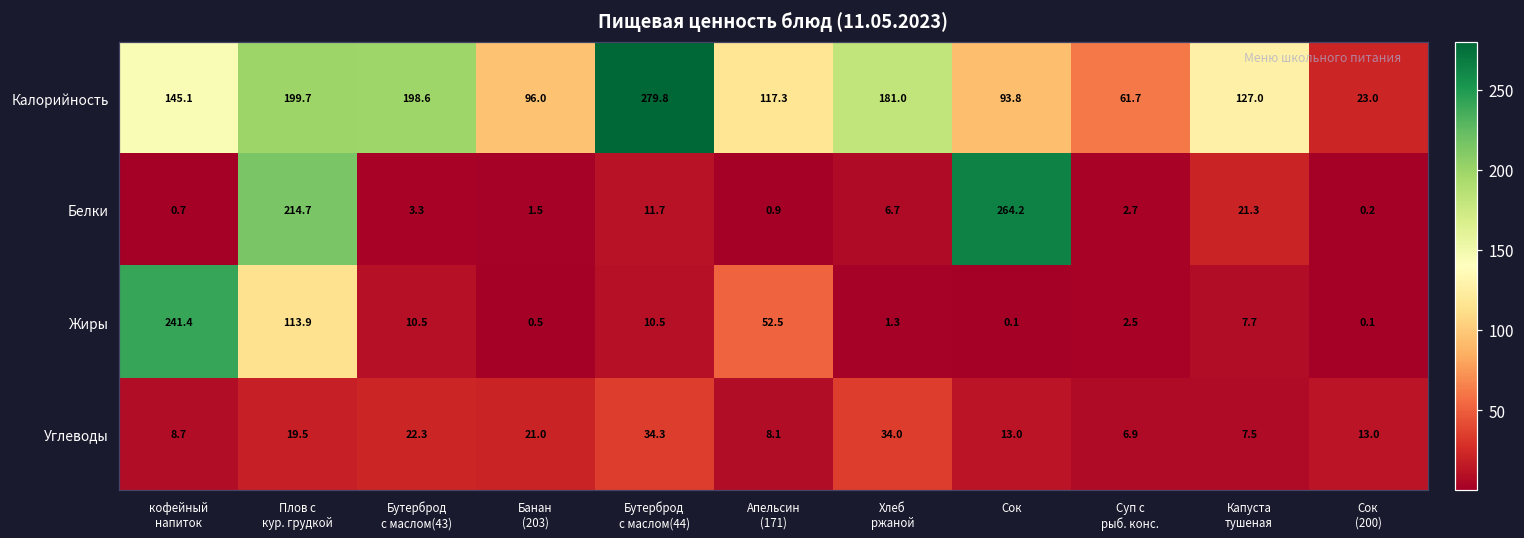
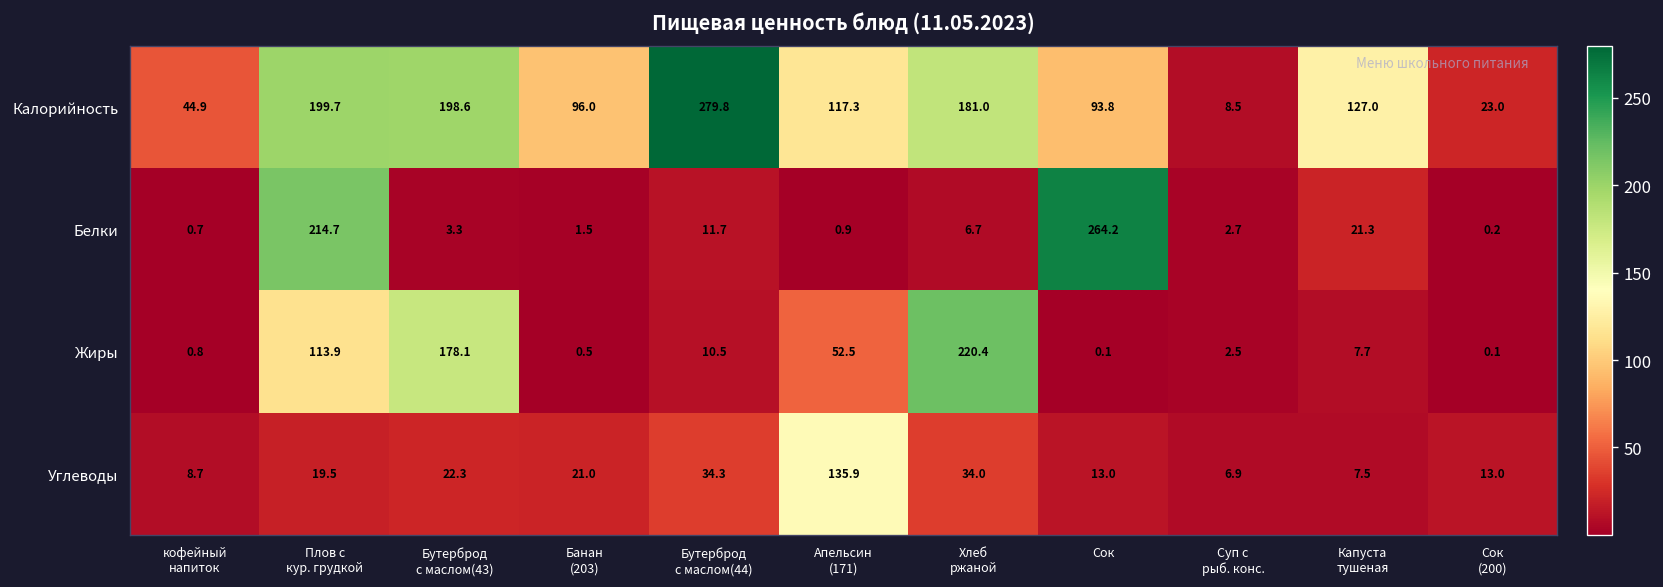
  {
    "Калорийность": {
-     "кофейный напиток": 145.1,
+     "кофейный напиток": 44.9,
      "Плов с кур. грудкой": 199.7,
      "Бутерброд с маслом(43)": 198.6,
      "Банан (203)": 96.0,
      "Бутерброд с маслом(44)": 279.8,
      "Апельсин (171)": 117.3,
      "Хлеб ржаной": 181.0,
      "Сок": 93.8,
-     "Суп с рыб. конс.": 61.7,
+     "Суп с рыб. конс.": 8.5,
      "Капуста тушеная": 127.0
    },
    "Белки": {
      "кофейный напиток": 0.7,
      "Плов с кур. грудкой": 214.7,
      "Бутерброд с маслом(43)": 3.3,
      "Банан (203)": 1.5,
      "Бутерброд с маслом(44)": 11.7,
      "Апельсин (171)": 0.9,
      "Хлеб ржаной": 6.7,
      "Сок": 264.2,
      "Суп с рыб. конс.": 2.7,
      "Капуста тушеная": 21.3,
      "Сок (200)": 0.2
    },
    "Жиры": {
-     "кофейный напиток": 241.4,
+     "кофейный напиток": 0.8,
      "Плов с кур. грудкой": 113.9,
-     "Бутерброд с маслом(43)": 10.5,
+     "Бутерброд с маслом(43)": 178.1,
      "Банан (203)": 0.5,
      "Бутерброд с маслом(44)": 10.5,
      "Апельсин (171)": 52.5,
-     "Хлеб ржаной": 1.3,
+     "Хлеб ржаной": 220.4,
      "Сок": 0.1,
      "Суп с рыб. конс.": 2.5,
      "Капуста тушеная": 7.7,
      "Сок (200)": 0.1
    },
    "Углеводы": {
      "кофейный напиток": 8.7,
      "Плов с кур. грудкой": 19.5,
      "Бутерброд с маслом(43)": 22.3,
      "Банан (203)": 21.0,
      "Бутерброд с маслом(44)": 34.3,
-     "Апельсин (171)": 8.1,
+     "Апельсин (171)": 135.9,
      "Хлеб ржаной": 34.0,
      "Сок": 13.0,
      "Суп с рыб. конс.": 6.9,
      "Капуста тушеная": 7.5,
      "Сок (200)": 13.0
    }
  }
